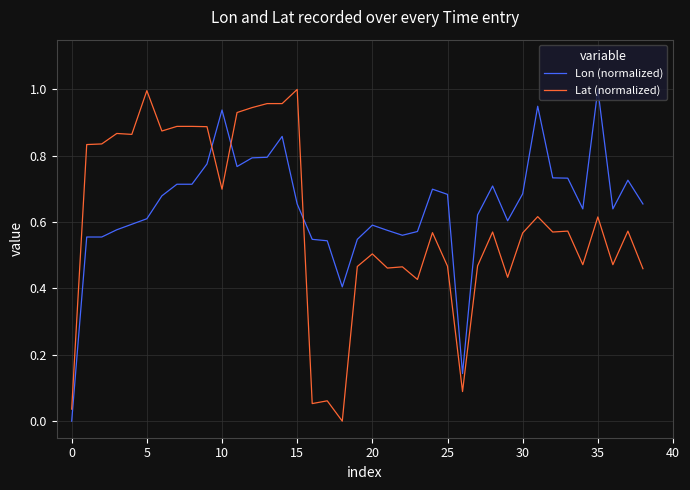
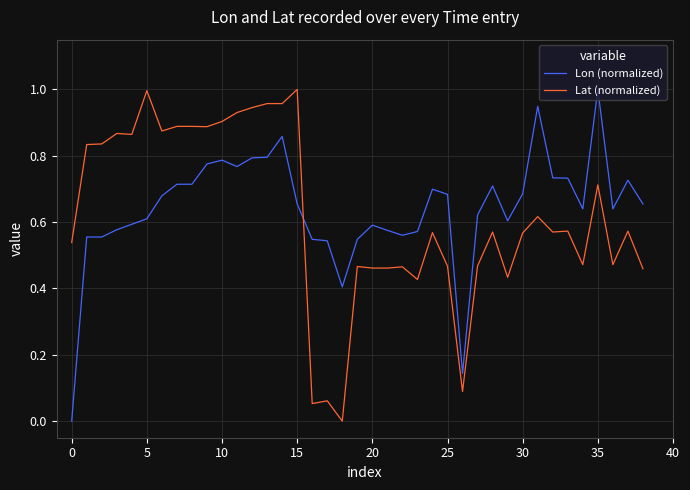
  {
    "Lon (normalized)": {
      "0": 0.00,
      "5": 0.61,
-     "10": 0.94,
+     "10": 0.79,
      "15": 0.65,
      "20": 0.59,
      "25": 0.68,
      "30": 0.69
    },
    "Lat (normalized)": {
-     "0": 0.04,
+     "0": 0.54,
      "5": 1.00,
-     "10": 0.70,
+     "10": 0.90,
      "15": 1.00,
-     "20": 0.50,
+     "20": 0.46,
      "25": 0.47,
      "30": 0.57,
-     "35": 0.62
+     "35": 0.71
    }
  }
